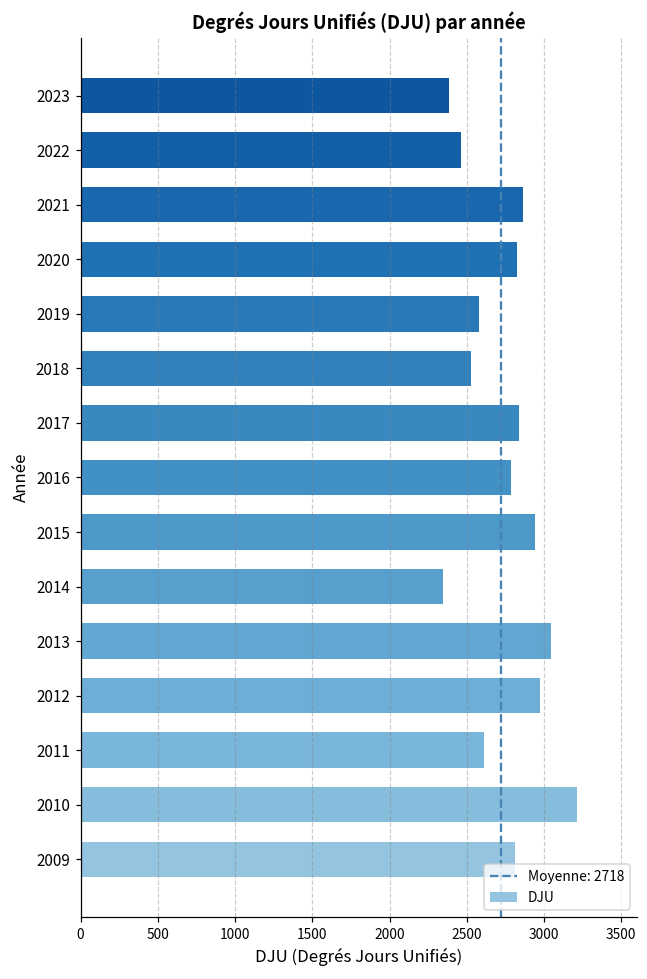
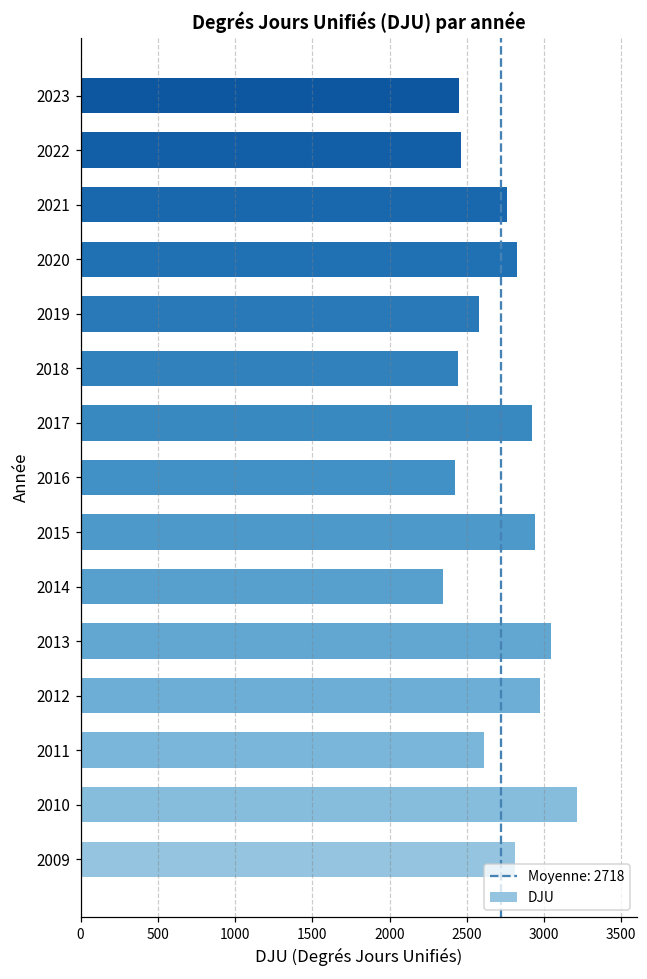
  {
-   "2023": 2380,
+   "2023": 2450,
    "2022": 2460,
-   "2021": 2860,
+   "2021": 2760,
    "2020": 2830,
    "2019": 2580,
-   "2018": 2530,
-   "2017": 2840,
-   "2016": 2780,
+   "2018": 2450,
+   "2017": 2920,
+   "2016": 2430,
    "2015": 2940,
    "2014": 2340,
    "2013": 3050,
    "2012": 2970,
    "2011": 2610,
    "2010": 3210,
    "2009": 2810
  }
